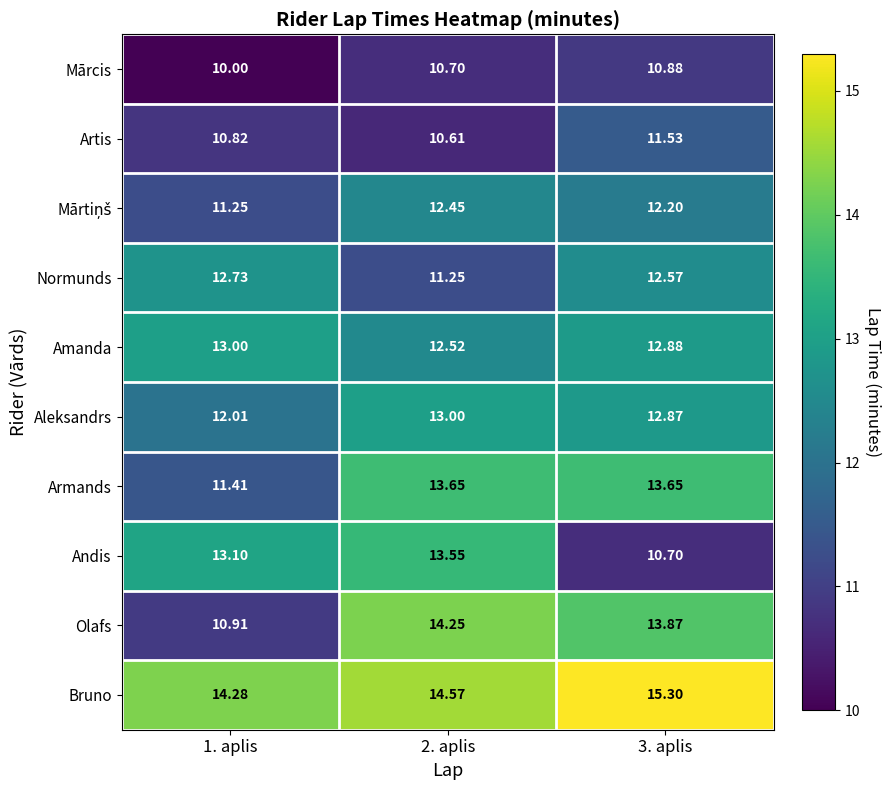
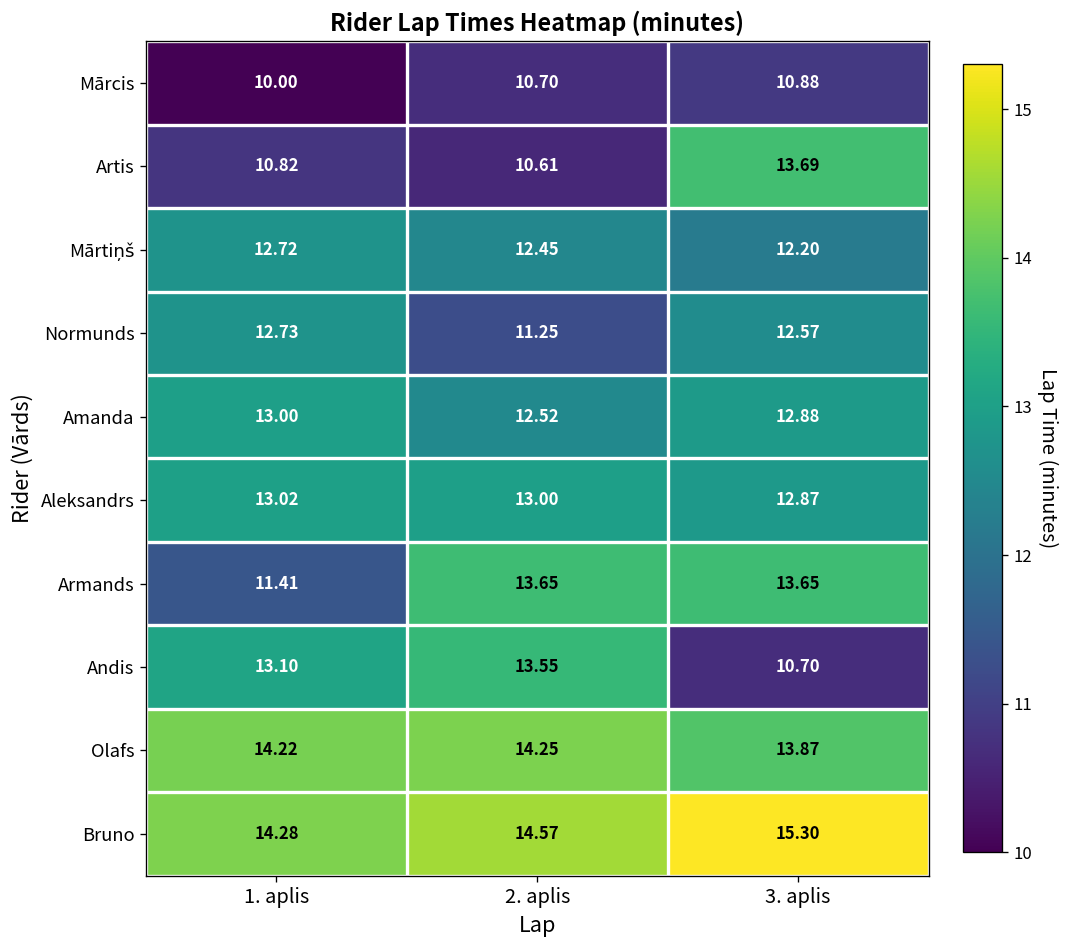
  {
    "Mārcis": {
      "1. aplis": 10.00,
      "2. aplis": 10.70,
      "3. aplis": 10.88
    },
    "Artis": {
      "1. aplis": 10.82,
      "2. aplis": 10.61,
-     "3. aplis": 11.53
+     "3. aplis": 13.69
    },
    "Mārtiņš": {
-     "1. aplis": 11.25,
+     "1. aplis": 12.72,
      "2. aplis": 12.45,
      "3. aplis": 12.20
    },
    "Normunds": {
      "1. aplis": 12.73,
      "2. aplis": 11.25,
      "3. aplis": 12.57
    },
    "Amanda": {
      "1. aplis": 13.00,
      "2. aplis": 12.52,
      "3. aplis": 12.88
    },
    "Aleksandrs": {
-     "1. aplis": 12.01,
+     "1. aplis": 13.02,
      "2. aplis": 13.00,
      "3. aplis": 12.87
    },
    "Armands": {
      "1. aplis": 11.41,
      "2. aplis": 13.65,
      "3. aplis": 13.65
    },
    "Andis": {
      "1. aplis": 13.10,
      "2. aplis": 13.55,
      "3. aplis": 10.70
    },
    "Olafs": {
-     "1. aplis": 10.91,
+     "1. aplis": 14.22,
      "2. aplis": 14.25,
      "3. aplis": 13.87
    },
    "Bruno": {
      "1. aplis": 14.28,
      "2. aplis": 14.57,
      "3. aplis": 15.30
    }
  }
